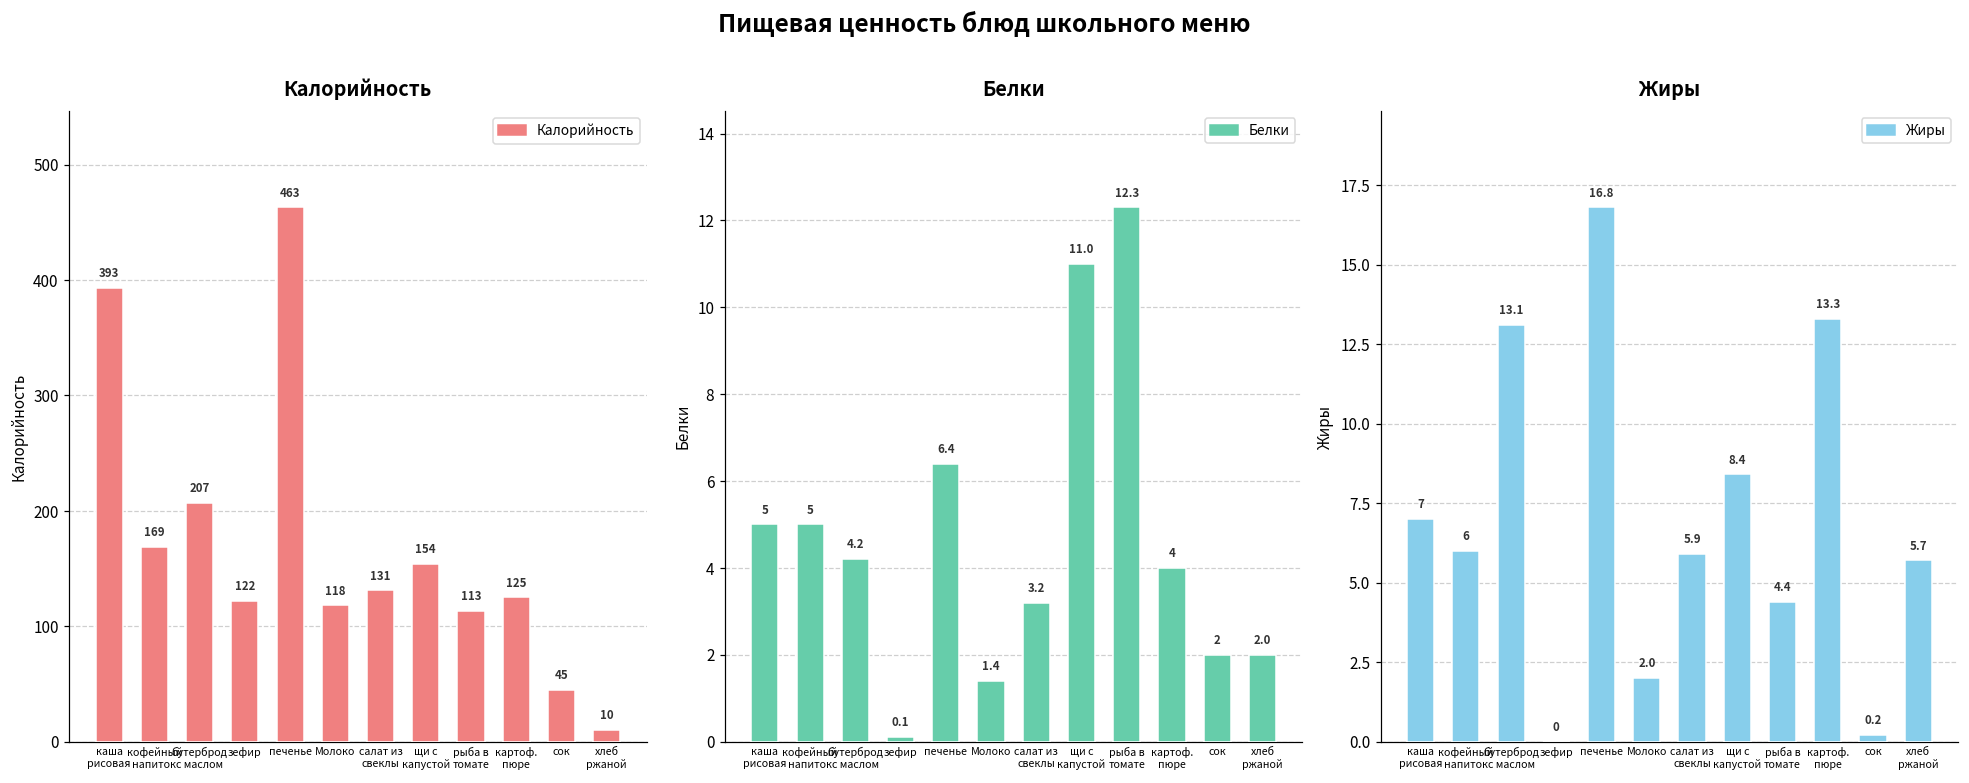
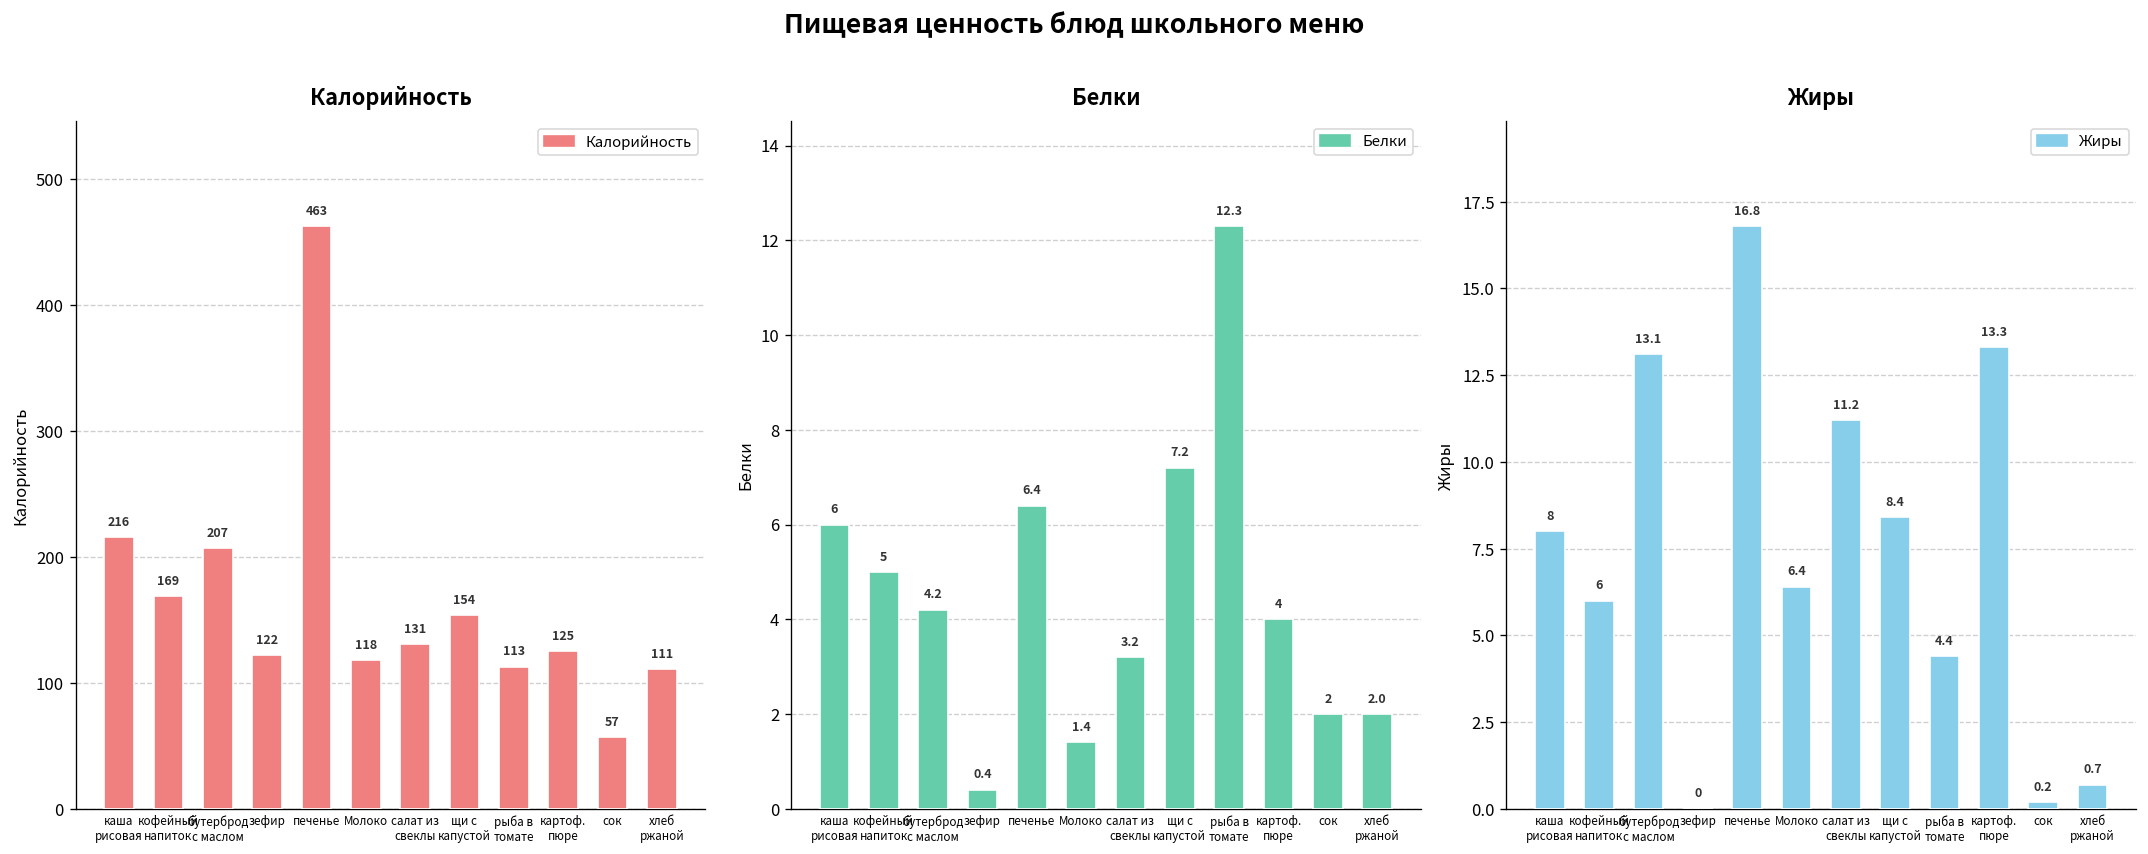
  {
    "Калорийность": {
-     "каша рисовая": 393,
+     "каша рисовая": 216,
      "зефир": 122,
      "печенье": 463,
      "Молоко": 118,
      "салат из свеклы": 131,
      "щи с капустой": 154,
      "рыба в томате": 113,
      "картоф. пюре": 125,
-     "сок": 45,
-     "хлеб ржаной": 10
+     "сок": 57,
+     "хлеб ржаной": 111
    },
    "Белки": {
-     "каша рисовая": 5,
-     "зефир": 0.1,
+     "каша рисовая": 6,
+     "зефир": 0.4,
      "печенье": 6.4,
      "Молоко": 1.4,
      "салат из свеклы": 3.2,
-     "щи с капустой": 11.0,
+     "щи с капустой": 7.2,
      "рыба в томате": 12.3,
      "картоф. пюре": 4,
      "сок": 2,
      "хлеб ржаной": 2.0
    },
    "Жиры": {
-     "каша рисовая": 7,
+     "каша рисовая": 8,
      "зефир": 0,
      "печенье": 16.8,
-     "Молоко": 2.0,
-     "салат из свеклы": 5.9,
+     "Молоко": 6.4,
+     "салат из свеклы": 11.2,
      "щи с капустой": 8.4,
      "рыба в томате": 4.4,
      "картоф. пюре": 13.3,
      "сок": 0.2,
-     "хлеб ржаной": 5.7
+     "хлеб ржаной": 0.7
    }
  }
